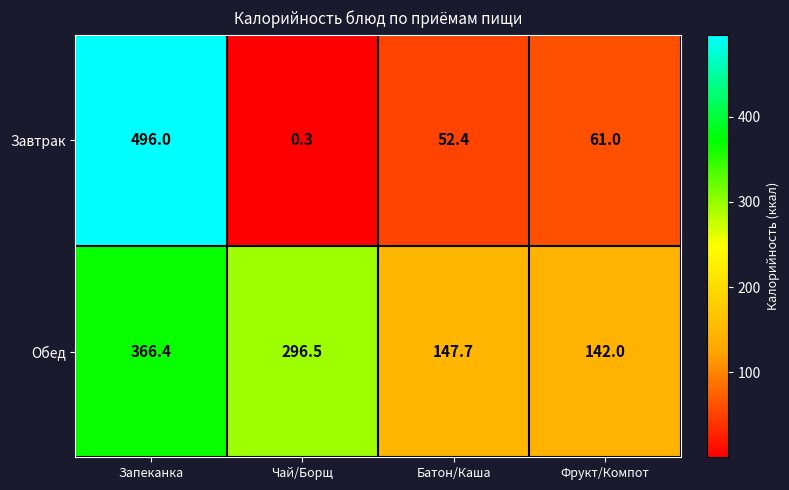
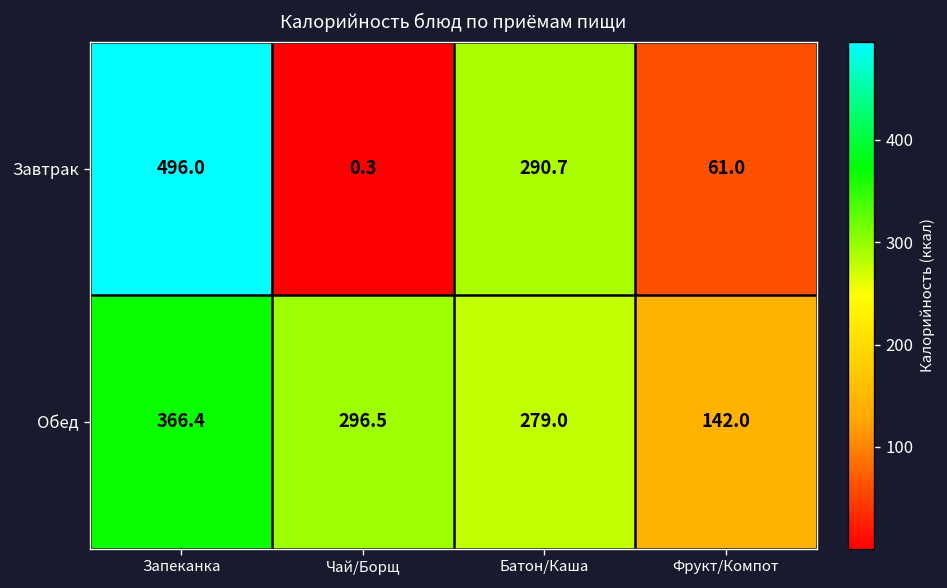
  {
    "Завтрак": {
      "Запеканка": 496.0,
      "Чай/Борщ": 0.3,
-     "Батон/Каша": 52.4,
+     "Батон/Каша": 290.7,
      "Фрукт/Компот": 61.0
    },
    "Обед": {
      "Запеканка": 366.4,
      "Чай/Борщ": 296.5,
-     "Батон/Каша": 147.7,
+     "Батон/Каша": 279.0,
      "Фрукт/Компот": 142.0
    }
  }
